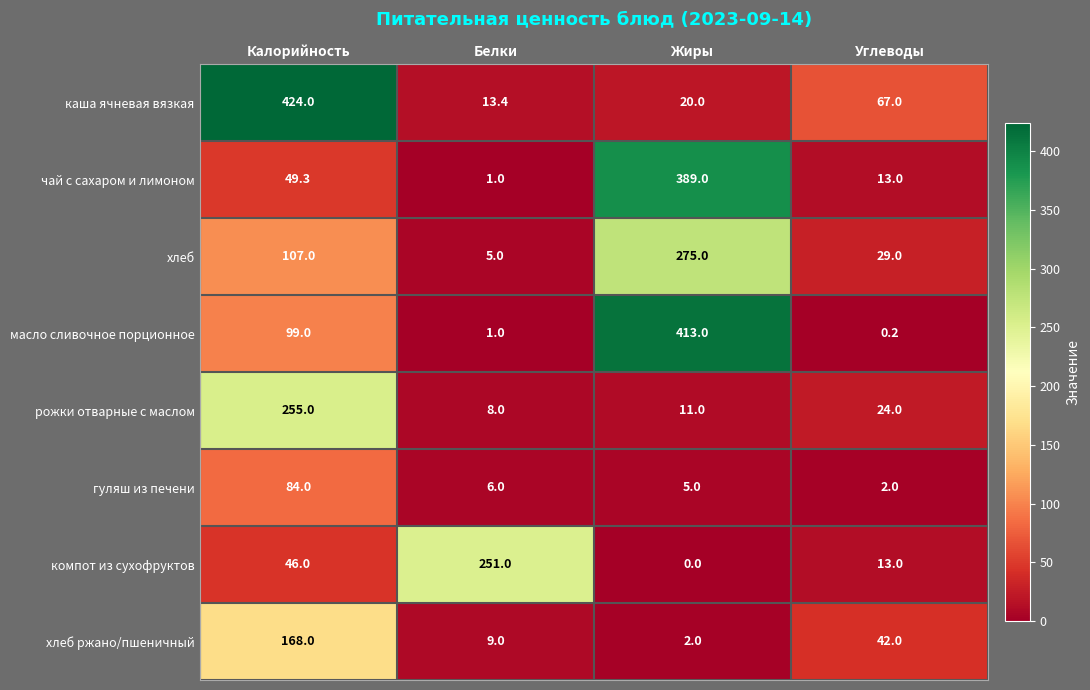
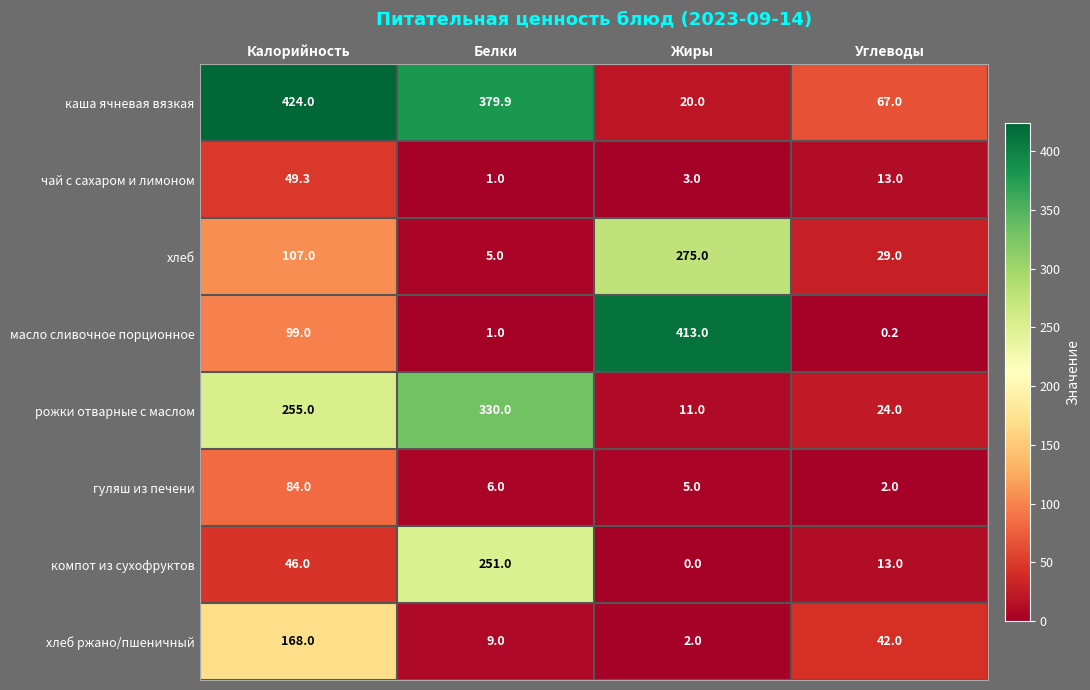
  {
    "каша ячневая вязкая": {
      "Калорийность": 424.0,
-     "Белки": 13.4,
+     "Белки": 379.9,
      "Жиры": 20.0,
      "Углеводы": 67.0
    },
    "чай с сахаром и лимоном": {
      "Калорийность": 49.3,
      "Белки": 1.0,
-     "Жиры": 389.0,
+     "Жиры": 3.0,
      "Углеводы": 13.0
    },
    "хлеб": {
      "Калорийность": 107.0,
      "Белки": 5.0,
      "Жиры": 275.0,
      "Углеводы": 29.0
    },
    "масло сливочное порционное": {
      "Калорийность": 99.0,
      "Белки": 1.0,
      "Жиры": 413.0,
      "Углеводы": 0.2
    },
    "рожки отварные с маслом": {
      "Калорийность": 255.0,
-     "Белки": 8.0,
+     "Белки": 330.0,
      "Жиры": 11.0,
      "Углеводы": 24.0
    },
    "гуляш из печени": {
      "Калорийность": 84.0,
      "Белки": 6.0,
      "Жиры": 5.0,
      "Углеводы": 2.0
    },
    "компот из сухофруктов": {
      "Калорийность": 46.0,
      "Белки": 251.0,
      "Жиры": 0.0,
      "Углеводы": 13.0
    },
    "хлеб ржано/пшеничный": {
      "Калорийность": 168.0,
      "Белки": 9.0,
      "Жиры": 2.0,
      "Углеводы": 42.0
    }
  }
